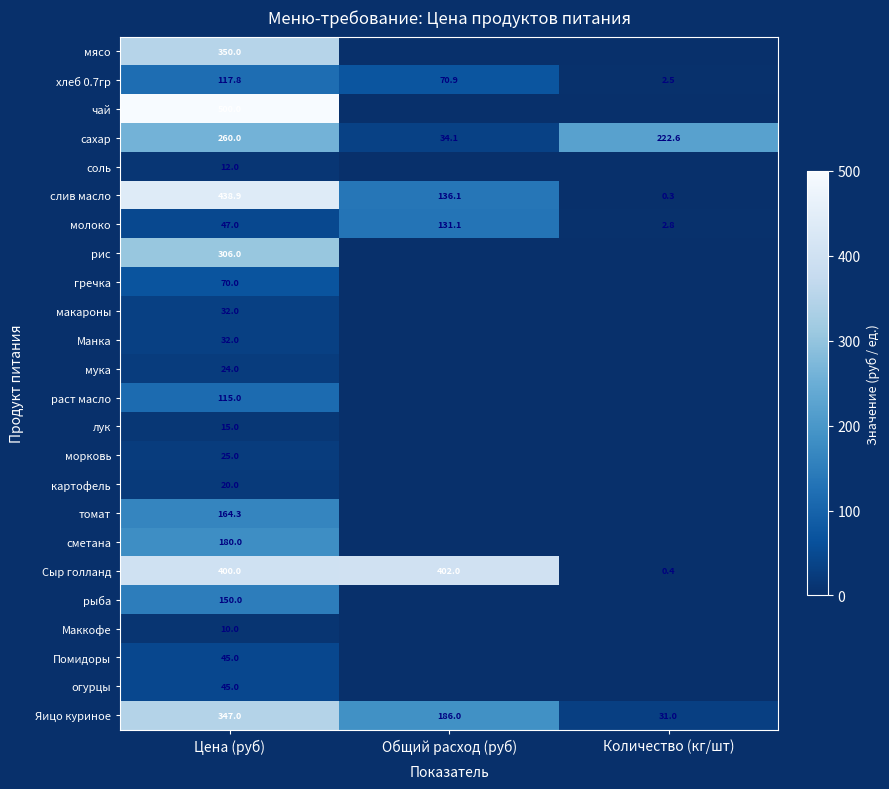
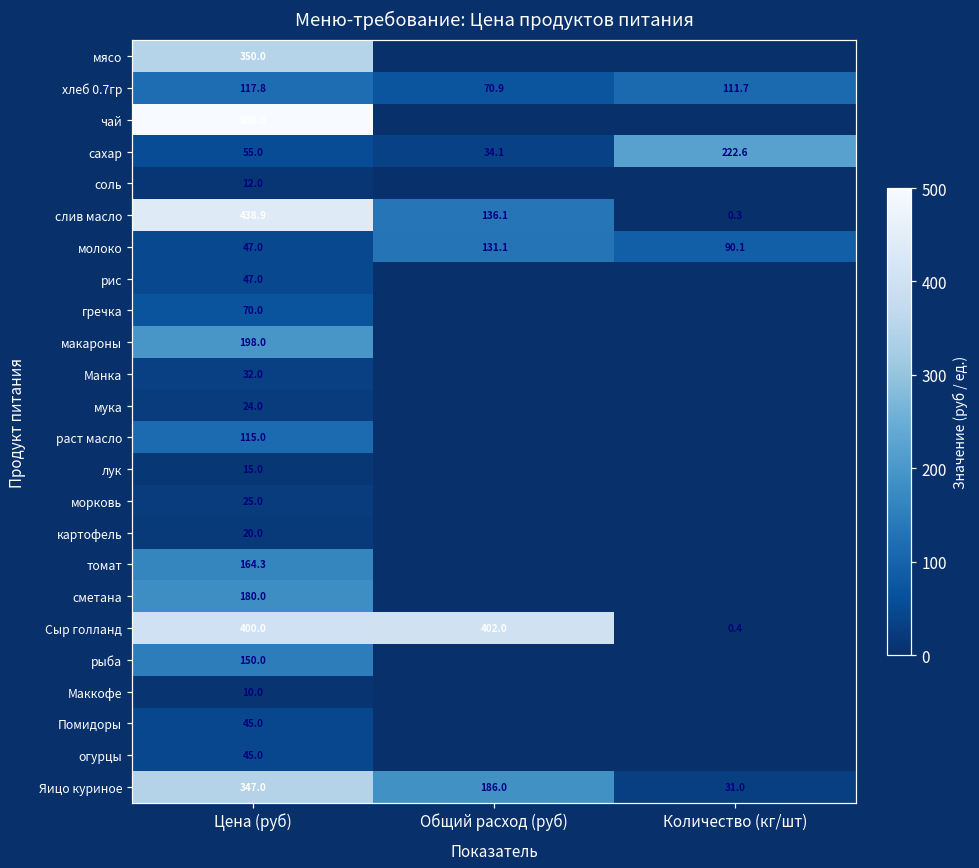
  {
    "мясо": {
      "Цена (руб)": 350.0
    },
    "хлеб 0.7гр": {
      "Цена (руб)": 117.8,
      "Общий расход (руб)": 70.9,
-     "Количество (кг/шт)": 2.5
+     "Количество (кг/шт)": 111.7
    },
    "сахар": {
-     "Цена (руб)": 260.0,
+     "Цена (руб)": 55.0,
      "Общий расход (руб)": 34.1,
      "Количество (кг/шт)": 222.6
    },
    "соль": {
      "Цена (руб)": 12.0
    },
    "слив масло": {
      "Общий расход (руб)": 136.1,
      "Количество (кг/шт)": 0.3
    },
    "молоко": {
      "Цена (руб)": 47.0,
      "Общий расход (руб)": 131.1,
-     "Количество (кг/шт)": 2.8
+     "Количество (кг/шт)": 90.1
    },
    "рис": {
-     "Цена (руб)": 306.0
+     "Цена (руб)": 47.0
    },
    "гречка": {
      "Цена (руб)": 70.0
    },
    "макароны": {
-     "Цена (руб)": 32.0
+     "Цена (руб)": 198.0
    },
    "Манка": {
      "Цена (руб)": 32.0
    },
    "мука": {
      "Цена (руб)": 24.0
    },
    "раст масло": {
      "Цена (руб)": 115.0
    },
    "лук": {
      "Цена (руб)": 15.0
    },
    "морковь": {
      "Цена (руб)": 25.0
    },
    "картофель": {
      "Цена (руб)": 20.0
    },
    "томат": {
      "Цена (руб)": 164.3
    },
    "сметана": {
      "Цена (руб)": 180.0
    },
    "Сыр голланд": {
      "Цена (руб)": 400.0,
      "Количество (кг/шт)": 0.4
    },
    "рыба": {
      "Цена (руб)": 150.0
    },
    "Маккофе": {
      "Цена (руб)": 10.0
    },
    "Помидоры": {
      "Цена (руб)": 45.0
    },
    "огурцы": {
      "Цена (руб)": 45.0
    },
    "Яицо куриное": {
      "Цена (руб)": 347.0,
      "Общий расход (руб)": 186.0,
      "Количество (кг/шт)": 31.0
    }
  }
